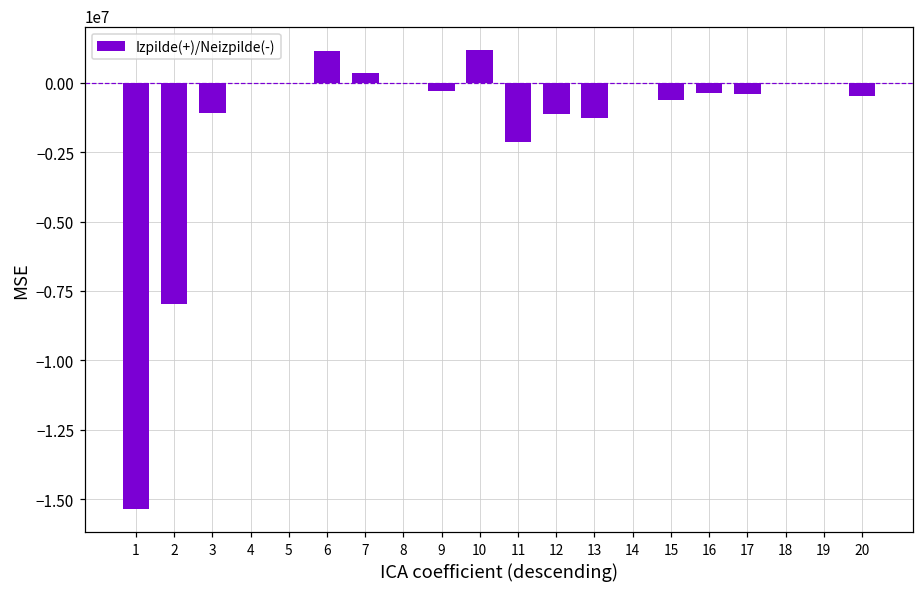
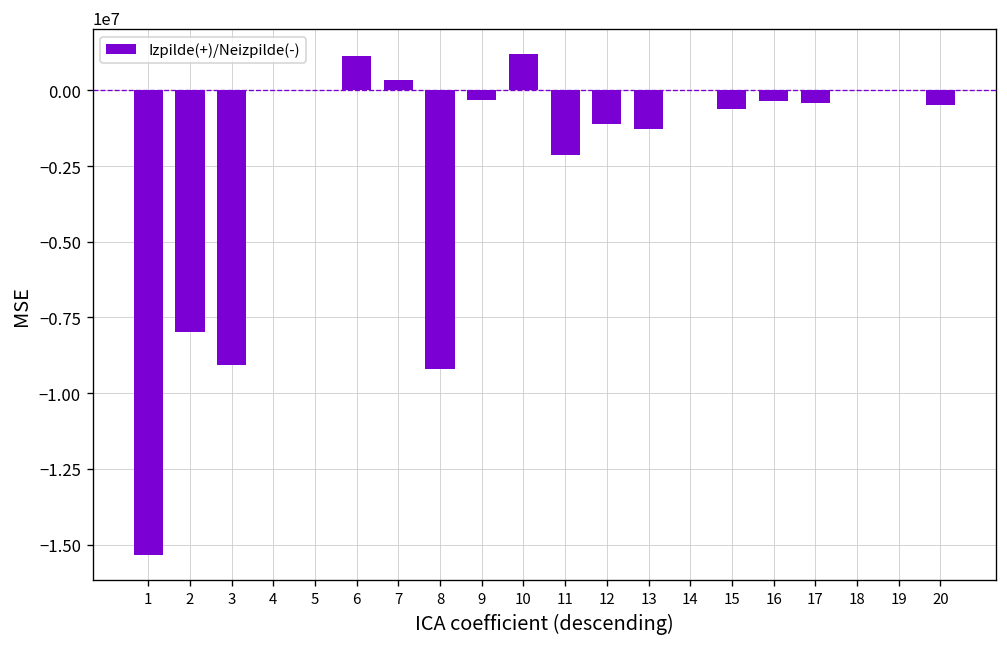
  {
    "1": -15400000,
    "2": -8000000,
-   "3": -1100000,
+   "3": -9100000,
    "6": 1100000,
    "7": 300000,
-   "8": 0,
+   "8": -9200000,
    "9": -300000,
    "10": 1200000,
    "11": -2200000,
    "12": -1100000,
    "13": -1300000,
    "14": 0,
    "15": -600000,
    "16": -400000,
    "17": -400000,
    "19": 0,
    "20": -500000
  }
